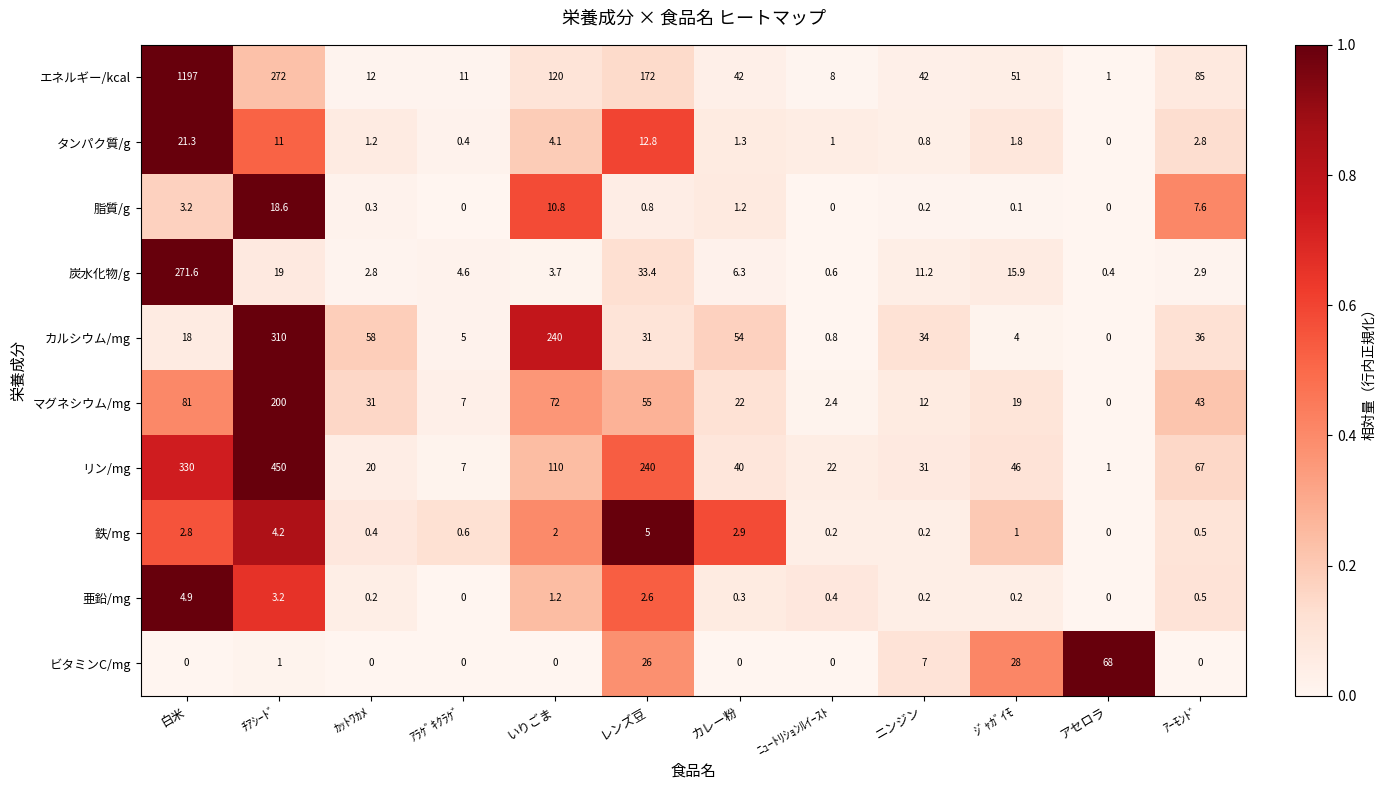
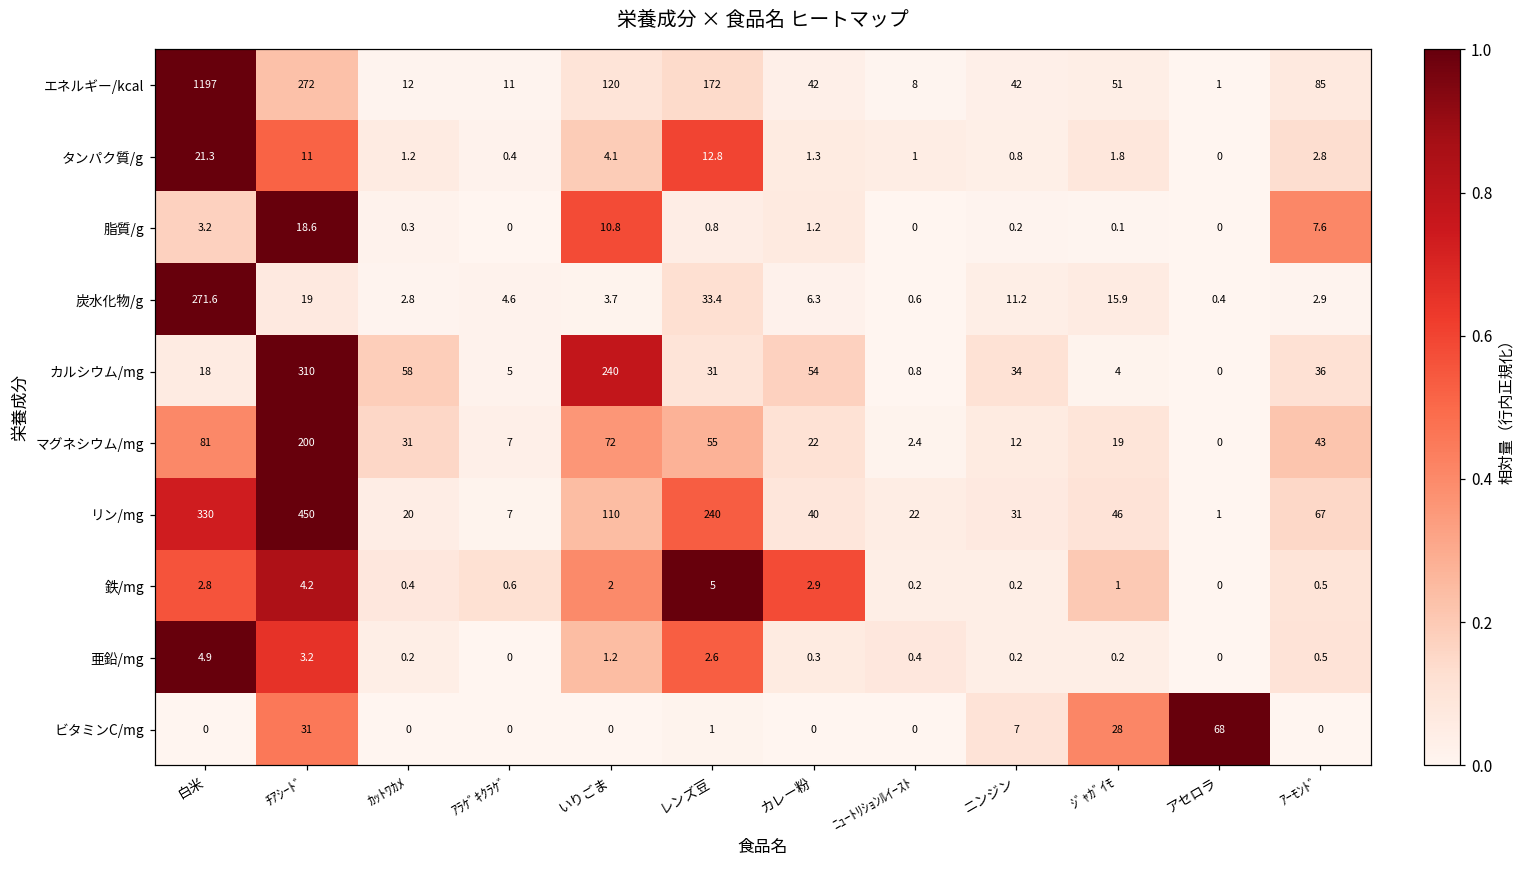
  {
    "エネルギー/kcal": {
      "白米": 1197,
      "ﾁｱｼｰﾄﾞ": 272,
      "ｶｯﾄﾜｶﾒ": 12,
      "ｱﾗｹﾞｷｸﾗｹﾞ": 11,
      "いりごま": 120,
      "レンズ豆": 172,
      "カレー粉": 42,
      "ﾆｭｰﾄﾘｼｮﾝﾙｲｰｽﾄ": 8,
      "ニンジン": 42,
      "ｼﾞｬｶﾞｲﾓ": 51,
      "アセロラ": 1,
      "ｱｰﾓﾝﾄﾞ": 85
    },
    "タンパク質/g": {
      "白米": 21.3,
      "ﾁｱｼｰﾄﾞ": 11,
      "ｶｯﾄﾜｶﾒ": 1.2,
      "ｱﾗｹﾞｷｸﾗｹﾞ": 0.4,
      "いりごま": 4.1,
      "レンズ豆": 12.8,
      "カレー粉": 1.3,
      "ﾆｭｰﾄﾘｼｮﾝﾙｲｰｽﾄ": 1,
      "ニンジン": 0.8,
      "ｼﾞｬｶﾞｲﾓ": 1.8,
      "アセロラ": 0,
      "ｱｰﾓﾝﾄﾞ": 2.8
    },
    "脂質/g": {
      "白米": 3.2,
      "ﾁｱｼｰﾄﾞ": 18.6,
      "ｶｯﾄﾜｶﾒ": 0.3,
      "ｱﾗｹﾞｷｸﾗｹﾞ": 0,
      "いりごま": 10.8,
      "レンズ豆": 0.8,
      "カレー粉": 1.2,
      "ﾆｭｰﾄﾘｼｮﾝﾙｲｰｽﾄ": 0,
      "ニンジン": 0.2,
      "ｼﾞｬｶﾞｲﾓ": 0.1,
      "アセロラ": 0,
      "ｱｰﾓﾝﾄﾞ": 7.6
    },
    "炭水化物/g": {
      "白米": 271.6,
      "ﾁｱｼｰﾄﾞ": 19,
      "ｶｯﾄﾜｶﾒ": 2.8,
      "ｱﾗｹﾞｷｸﾗｹﾞ": 4.6,
      "いりごま": 3.7,
      "レンズ豆": 33.4,
      "カレー粉": 6.3,
      "ﾆｭｰﾄﾘｼｮﾝﾙｲｰｽﾄ": 0.6,
      "ニンジン": 11.2,
      "ｼﾞｬｶﾞｲﾓ": 15.9,
      "アセロラ": 0.4,
      "ｱｰﾓﾝﾄﾞ": 2.9
    },
    "カルシウム/mg": {
      "白米": 18,
      "ﾁｱｼｰﾄﾞ": 310,
      "ｶｯﾄﾜｶﾒ": 58,
      "ｱﾗｹﾞｷｸﾗｹﾞ": 5,
      "いりごま": 240,
      "レンズ豆": 31,
      "カレー粉": 54,
      "ﾆｭｰﾄﾘｼｮﾝﾙｲｰｽﾄ": 0.8,
      "ニンジン": 34,
      "ｼﾞｬｶﾞｲﾓ": 4,
      "アセロラ": 0,
      "ｱｰﾓﾝﾄﾞ": 36
    },
    "マグネシウム/mg": {
      "白米": 81,
      "ﾁｱｼｰﾄﾞ": 200,
      "ｶｯﾄﾜｶﾒ": 31,
      "ｱﾗｹﾞｷｸﾗｹﾞ": 7,
      "いりごま": 72,
      "レンズ豆": 55,
      "カレー粉": 22,
      "ﾆｭｰﾄﾘｼｮﾝﾙｲｰｽﾄ": 2.4,
      "ニンジン": 12,
      "ｼﾞｬｶﾞｲﾓ": 19,
      "アセロラ": 0,
      "ｱｰﾓﾝﾄﾞ": 43
    },
    "リン/mg": {
      "白米": 330,
      "ﾁｱｼｰﾄﾞ": 450,
      "ｶｯﾄﾜｶﾒ": 20,
      "ｱﾗｹﾞｷｸﾗｹﾞ": 7,
      "いりごま": 110,
      "レンズ豆": 240,
      "カレー粉": 40,
      "ﾆｭｰﾄﾘｼｮﾝﾙｲｰｽﾄ": 22,
      "ニンジン": 31,
      "ｼﾞｬｶﾞｲﾓ": 46,
      "アセロラ": 1,
      "ｱｰﾓﾝﾄﾞ": 67
    },
    "鉄/mg": {
      "白米": 2.8,
      "ﾁｱｼｰﾄﾞ": 4.2,
      "ｶｯﾄﾜｶﾒ": 0.4,
      "ｱﾗｹﾞｷｸﾗｹﾞ": 0.6,
      "いりごま": 2,
      "レンズ豆": 5,
      "カレー粉": 2.9,
      "ﾆｭｰﾄﾘｼｮﾝﾙｲｰｽﾄ": 0.2,
      "ニンジン": 0.2,
      "ｼﾞｬｶﾞｲﾓ": 1,
      "アセロラ": 0,
      "ｱｰﾓﾝﾄﾞ": 0.5
    },
    "亜鉛/mg": {
      "白米": 4.9,
      "ﾁｱｼｰﾄﾞ": 3.2,
      "ｶｯﾄﾜｶﾒ": 0.2,
      "ｱﾗｹﾞｷｸﾗｹﾞ": 0,
      "いりごま": 1.2,
      "レンズ豆": 2.6,
      "カレー粉": 0.3,
      "ﾆｭｰﾄﾘｼｮﾝﾙｲｰｽﾄ": 0.4,
      "ニンジン": 0.2,
      "ｼﾞｬｶﾞｲﾓ": 0.2,
      "アセロラ": 0,
      "ｱｰﾓﾝﾄﾞ": 0.5
    },
    "ビタミンC/mg": {
      "白米": 0,
-     "ﾁｱｼｰﾄﾞ": 1,
+     "ﾁｱｼｰﾄﾞ": 31,
      "ｶｯﾄﾜｶﾒ": 0,
      "ｱﾗｹﾞｷｸﾗｹﾞ": 0,
      "いりごま": 0,
-     "レンズ豆": 26,
+     "レンズ豆": 1,
      "カレー粉": 0,
      "ﾆｭｰﾄﾘｼｮﾝﾙｲｰｽﾄ": 0,
      "ニンジン": 7,
      "ｼﾞｬｶﾞｲﾓ": 28,
      "アセロラ": 68,
      "ｱｰﾓﾝﾄﾞ": 0
    }
  }
